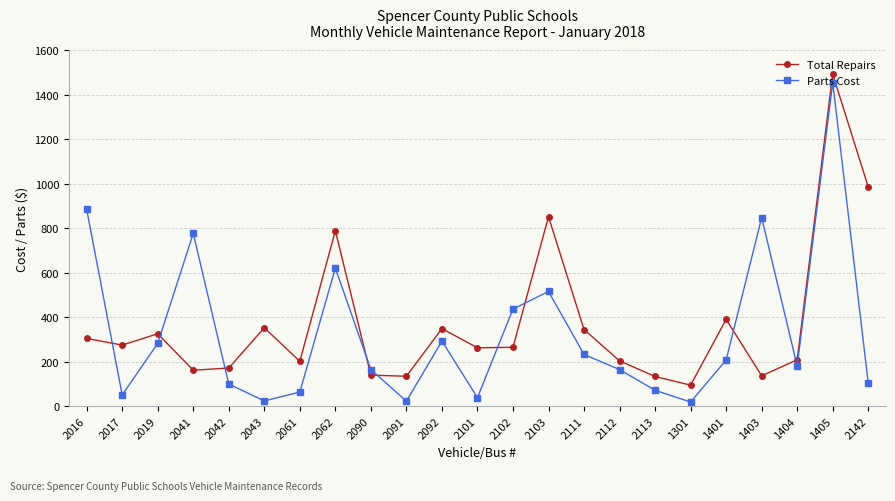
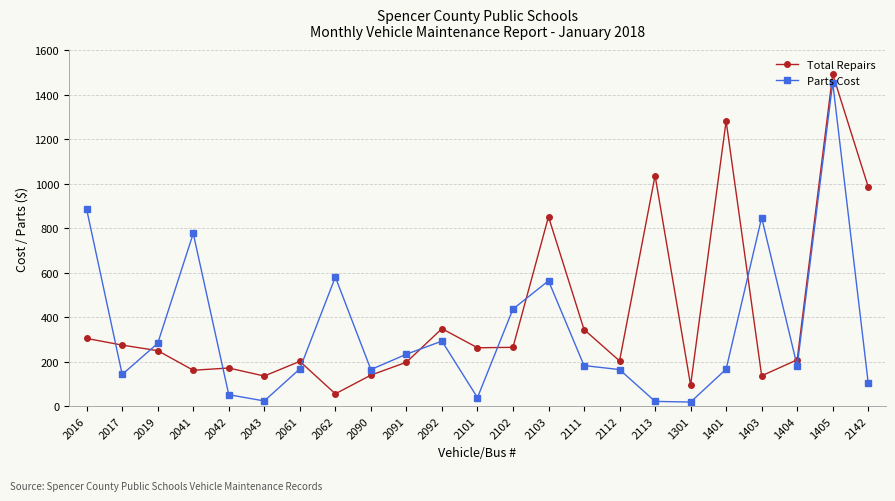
  {
    "Total Repairs": {
      "2016": 300,
      "2017": 270,
-     "2019": 330,
+     "2019": 250,
      "2041": 160,
      "2042": 170,
-     "2043": 350,
+     "2043": 140,
      "2061": 200,
-     "2062": 790,
+     "2062": 60,
      "2090": 140,
-     "2091": 130,
+     "2091": 200,
      "2092": 350,
      "2101": 260,
      "2102": 260,
      "2103": 850,
      "2111": 340,
      "2112": 200,
-     "2113": 130,
+     "2113": 1040,
      "1301": 90,
-     "1401": 390,
+     "1401": 1280,
      "1403": 140,
      "1404": 210,
      "1405": 1490,
      "2142": 990
    },
    "Parts Cost": {
      "2016": 880,
-     "2017": 50,
+     "2017": 140,
      "2019": 280,
      "2041": 780,
-     "2042": 100,
+     "2042": 50,
      "2043": 20,
-     "2061": 60,
-     "2062": 620,
+     "2061": 170,
+     "2062": 580,
      "2090": 160,
-     "2091": 20,
+     "2091": 230,
      "2092": 290,
      "2101": 40,
      "2102": 440,
-     "2103": 520,
-     "2111": 230,
+     "2103": 560,
+     "2111": 180,
      "2112": 160,
-     "2113": 70,
+     "2113": 20,
      "1301": 20,
-     "1401": 210,
+     "1401": 170,
      "1403": 850,
      "1404": 180,
      "1405": 1450,
      "2142": 100
    }
  }
